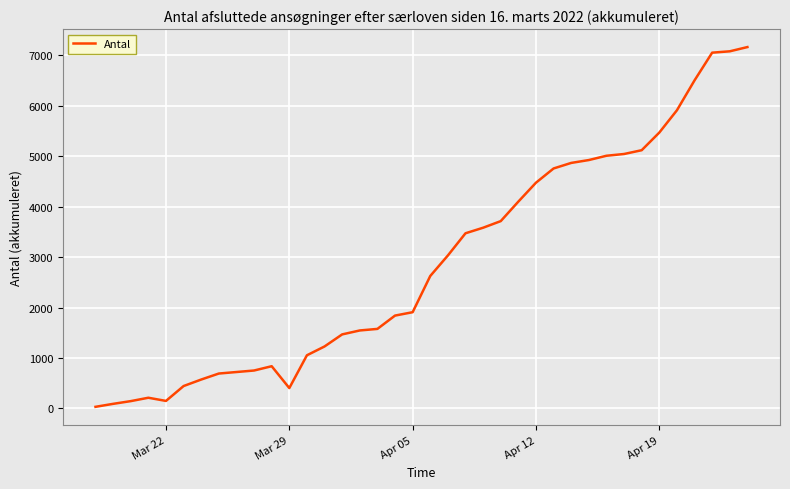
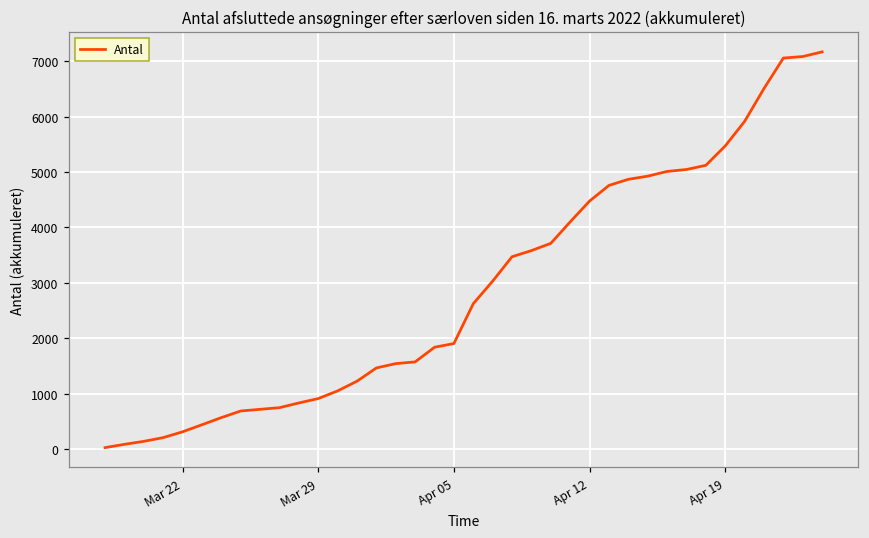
  {
-   "Mar 22": 100,
-   "Mar 29": 400,
+   "Mar 22": 300,
+   "Mar 29": 900,
    "Apr 05": 1900,
    "Apr 12": 4500,
    "Apr 19": 5500
  }
